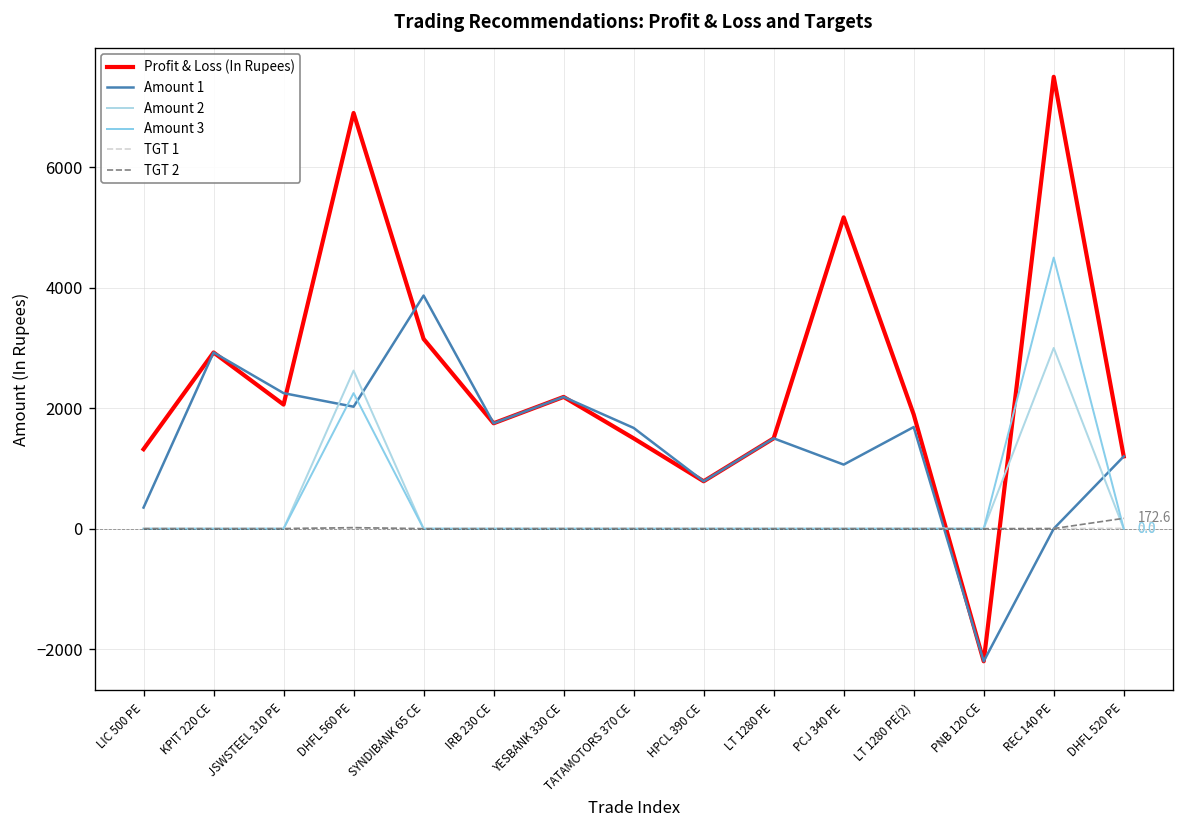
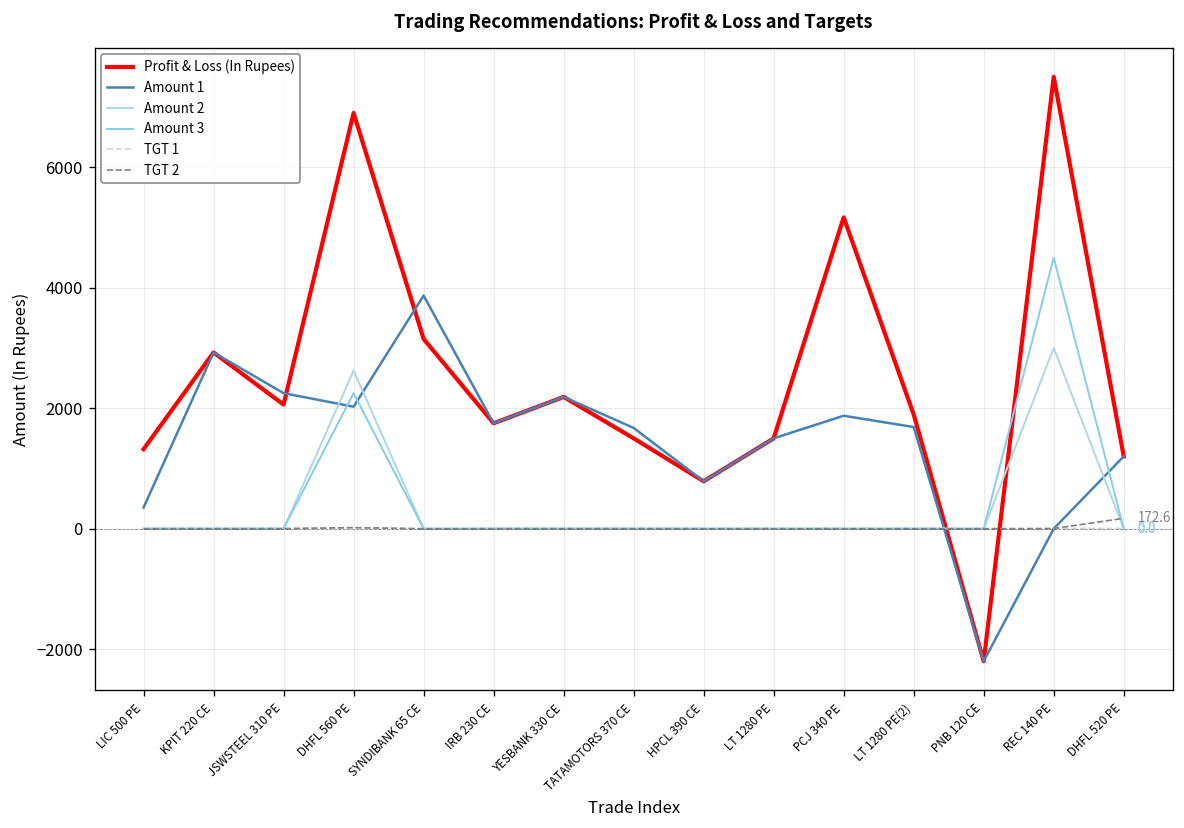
  {
    "Profit & Loss (In Rupees)": {
      "LIC 500 PE": 1300,
      "JSWSTEEL 310 PE": 2100,
      "DHFL 560 PE": 6900,
      "SYNDIBANK 65 CE": 3200,
      "TATAMOTORS 370 CE": 1500,
      "PCJ 340 PE": 5200,
      "LT 1280 PE(2)": 1900,
      "REC 140 PE": 7500
    },
    "Amount 1": {
      "LIC 500 PE": 400,
      "JSWSTEEL 310 PE": 2300,
      "DHFL 560 PE": 2000,
      "SYNDIBANK 65 CE": 3900,
      "TATAMOTORS 370 CE": 1700,
-     "PCJ 340 PE": 1100,
+     "PCJ 340 PE": 1900,
      "LT 1280 PE(2)": 1700
    },
    "TGT 2": {
      "DHFL 520 PE": 172.6
    }
  }
